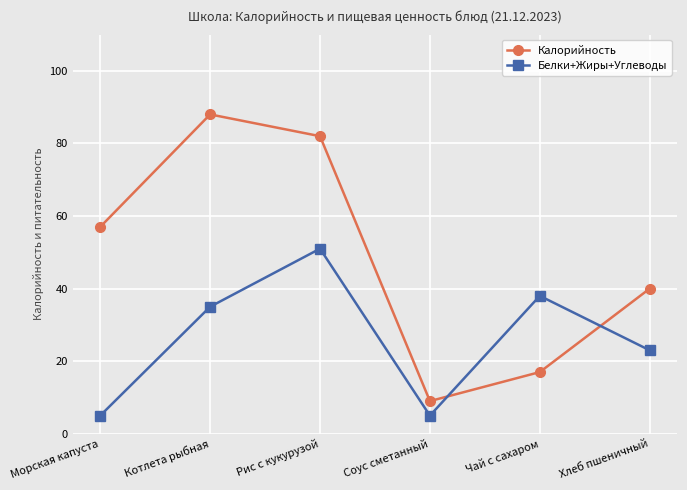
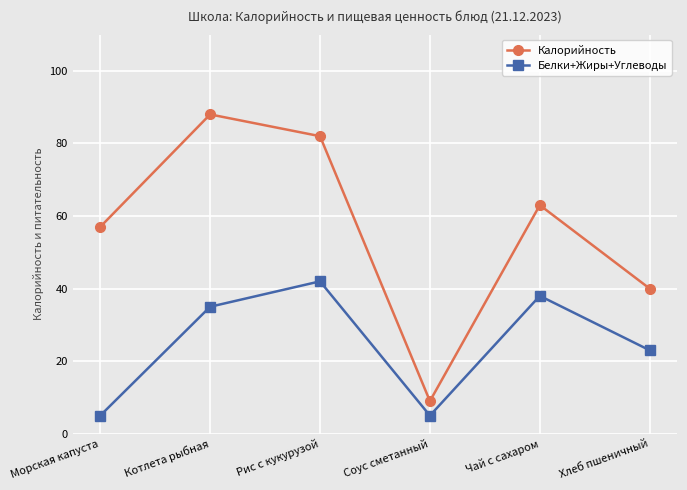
  {
    "Калорийность": {
      "Морская капуста": 57,
      "Котлета рыбная": 88,
      "Рис с кукурузой": 82,
      "Соус сметанный": 9,
-     "Чай с сахаром": 17,
+     "Чай с сахаром": 63,
      "Хлеб пшеничный": 40
    },
    "Белки+Жиры+Углеводы": {
      "Морская капуста": 5,
      "Котлета рыбная": 35,
-     "Рис с кукурузой": 51,
+     "Рис с кукурузой": 42,
      "Соус сметанный": 5,
      "Чай с сахаром": 38,
      "Хлеб пшеничный": 23
    }
  }
